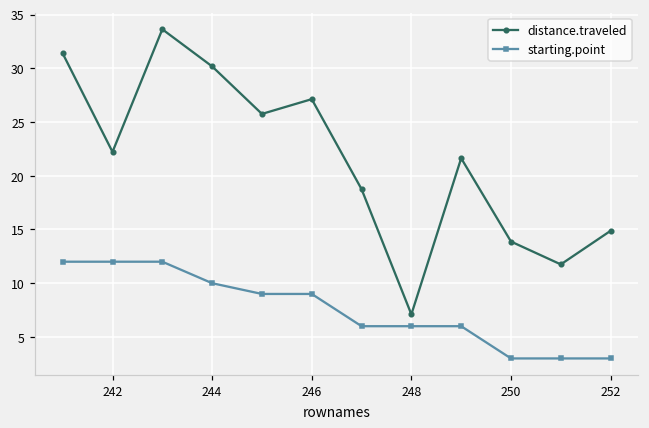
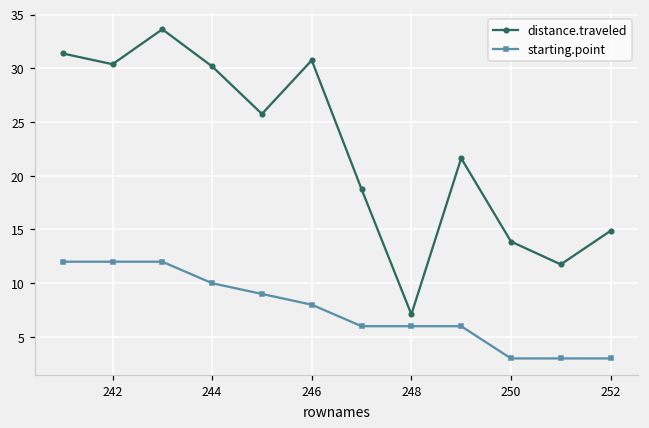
  {
    "distance.traveled": {
-     "242": 22,
+     "242": 30,
      "244": 30,
-     "246": 27,
+     "246": 31,
      "248": 7,
      "250": 14,
      "252": 15
    },
    "starting.point": {
      "242": 12,
      "244": 10,
-     "246": 9,
+     "246": 8,
      "248": 6,
      "250": 3,
      "252": 3
    }
  }
